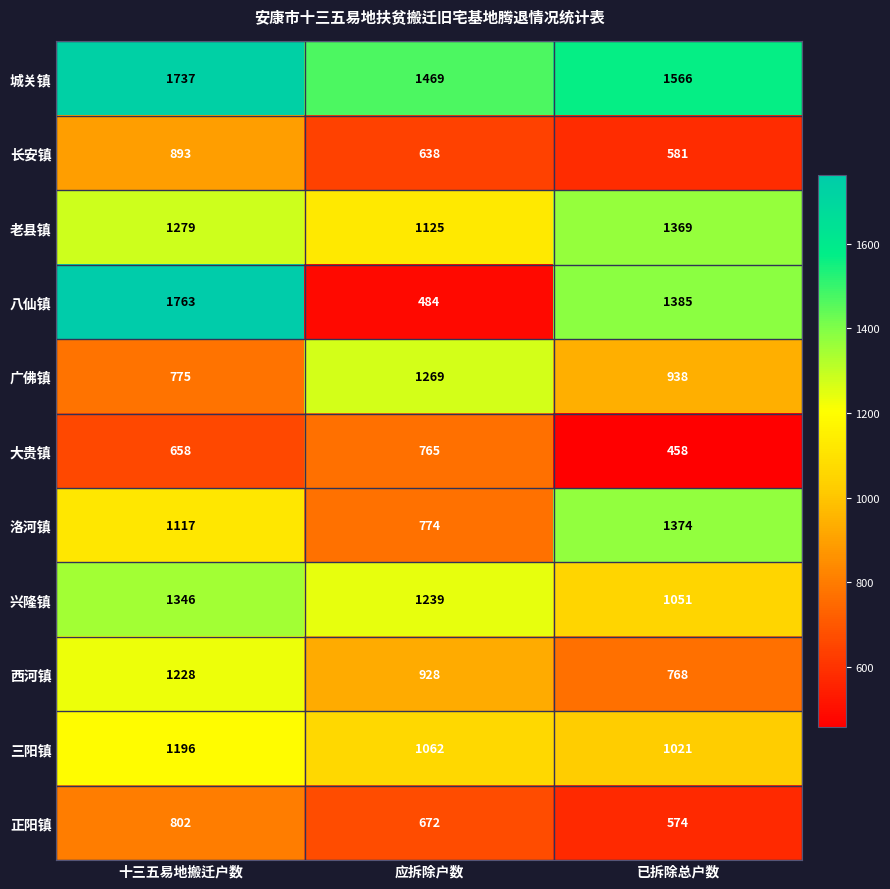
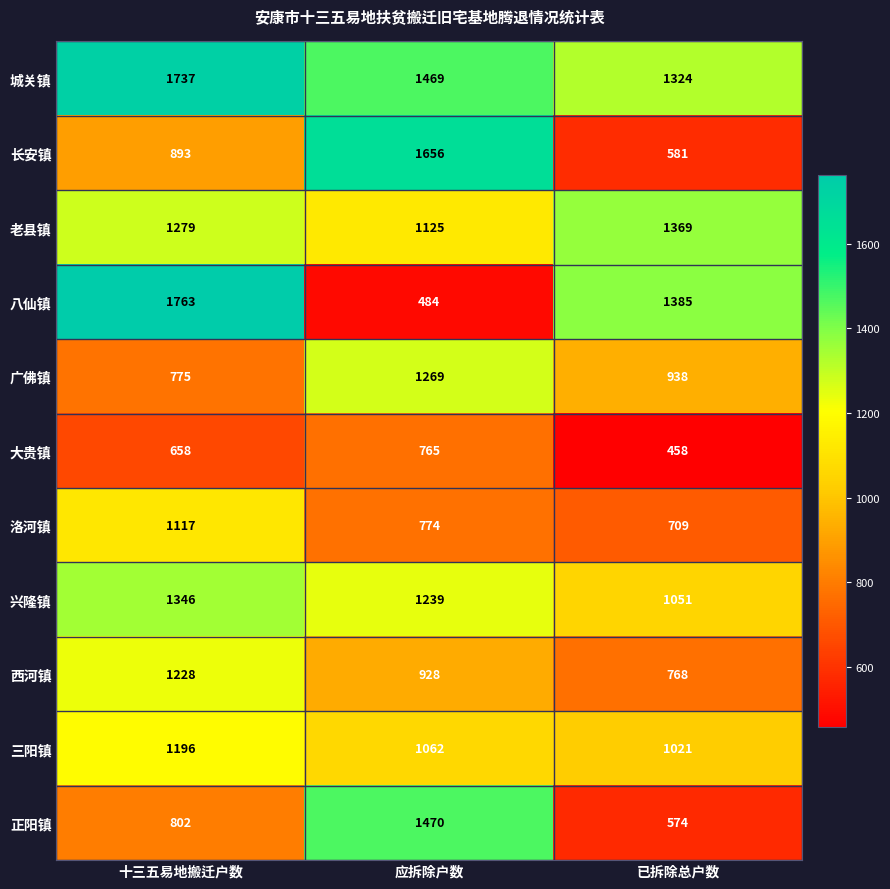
  {
    "城关镇": {
      "十三五易地搬迁户数": 1737,
      "应拆除户数": 1469,
-     "已拆除总户数": 1566
+     "已拆除总户数": 1324
    },
    "长安镇": {
      "十三五易地搬迁户数": 893,
-     "应拆除户数": 638,
+     "应拆除户数": 1656,
      "已拆除总户数": 581
    },
    "老县镇": {
      "十三五易地搬迁户数": 1279,
      "应拆除户数": 1125,
      "已拆除总户数": 1369
    },
    "八仙镇": {
      "十三五易地搬迁户数": 1763,
      "应拆除户数": 484,
      "已拆除总户数": 1385
    },
    "广佛镇": {
      "十三五易地搬迁户数": 775,
      "应拆除户数": 1269,
      "已拆除总户数": 938
    },
    "大贵镇": {
      "十三五易地搬迁户数": 658,
      "应拆除户数": 765,
      "已拆除总户数": 458
    },
    "洛河镇": {
      "十三五易地搬迁户数": 1117,
      "应拆除户数": 774,
-     "已拆除总户数": 1374
+     "已拆除总户数": 709
    },
    "兴隆镇": {
      "十三五易地搬迁户数": 1346,
      "应拆除户数": 1239,
      "已拆除总户数": 1051
    },
    "西河镇": {
      "十三五易地搬迁户数": 1228,
      "应拆除户数": 928,
      "已拆除总户数": 768
    },
    "三阳镇": {
      "十三五易地搬迁户数": 1196,
      "应拆除户数": 1062,
      "已拆除总户数": 1021
    },
    "正阳镇": {
      "十三五易地搬迁户数": 802,
-     "应拆除户数": 672,
+     "应拆除户数": 1470,
      "已拆除总户数": 574
    }
  }
